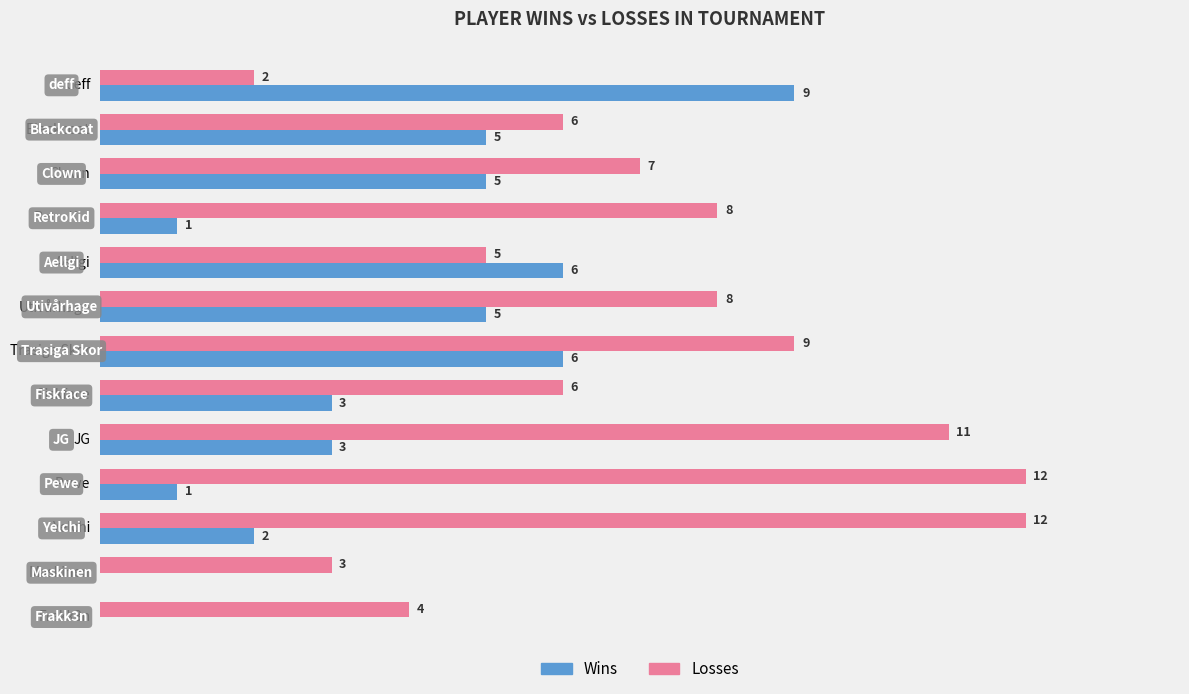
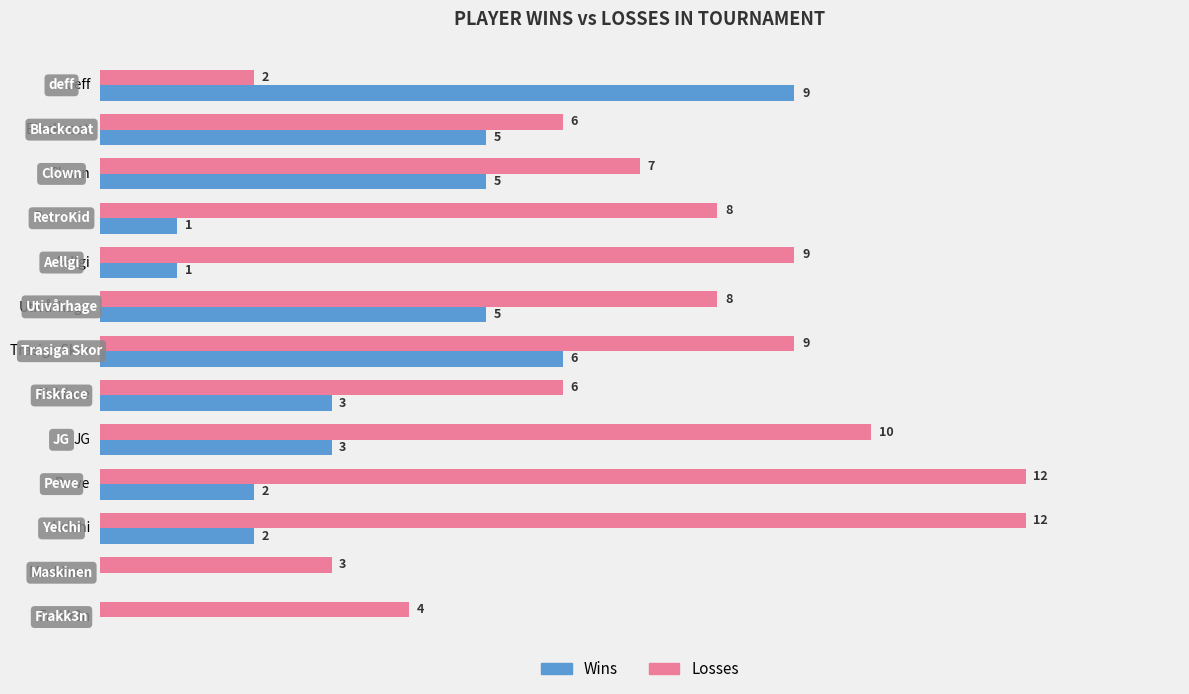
  {
    "Wins": {
      "deff": 9,
      "Blackcoat": 5,
      "Clown": 5,
      "RetroKid": 1,
-     "Aellgi": 6,
+     "Aellgi": 1,
      "Utivårhage": 5,
      "Trasiga Skor": 6,
      "Fiskface": 3,
      "JG": 3,
-     "Pewe": 1,
+     "Pewe": 2,
      "Yelchi": 2
    },
    "Losses": {
      "deff": 2,
      "Blackcoat": 6,
      "Clown": 7,
      "RetroKid": 8,
-     "Aellgi": 5,
+     "Aellgi": 9,
      "Utivårhage": 8,
      "Trasiga Skor": 9,
      "Fiskface": 6,
-     "JG": 11,
+     "JG": 10,
      "Pewe": 12,
      "Yelchi": 12,
      "Maskinen": 3,
      "Frakk3n": 4
    }
  }
